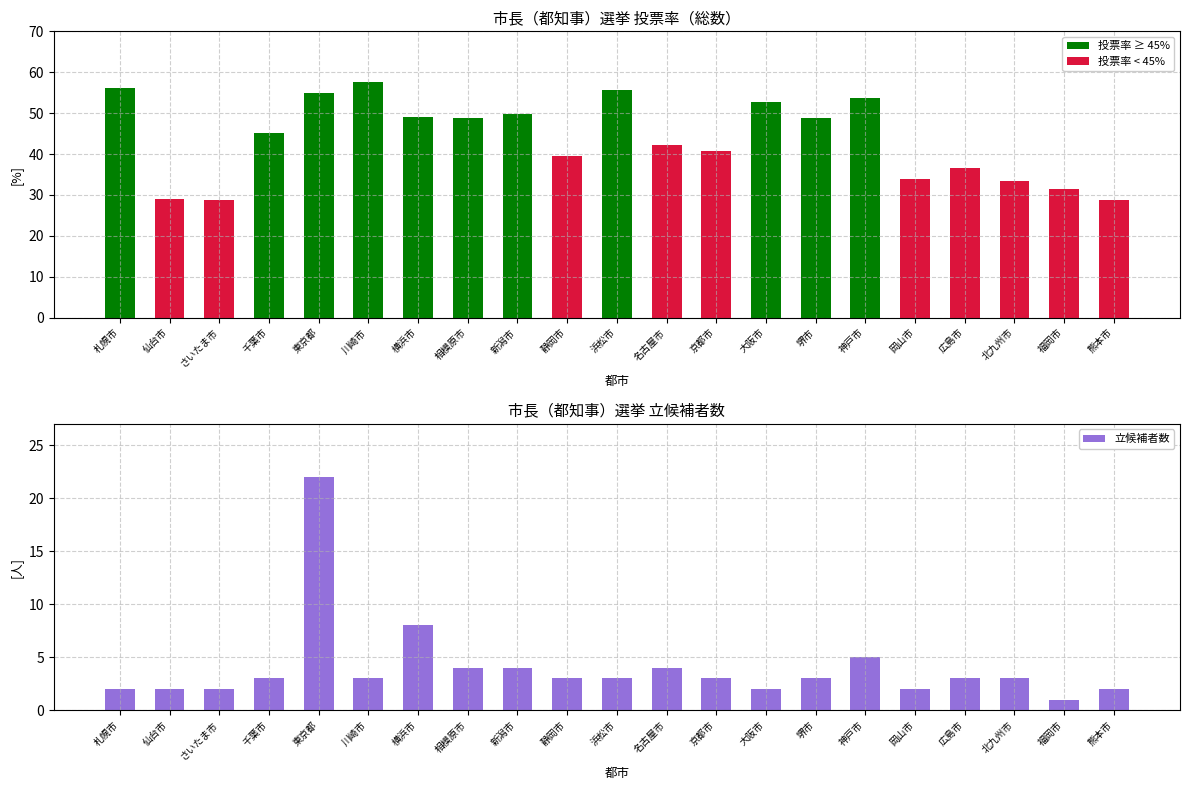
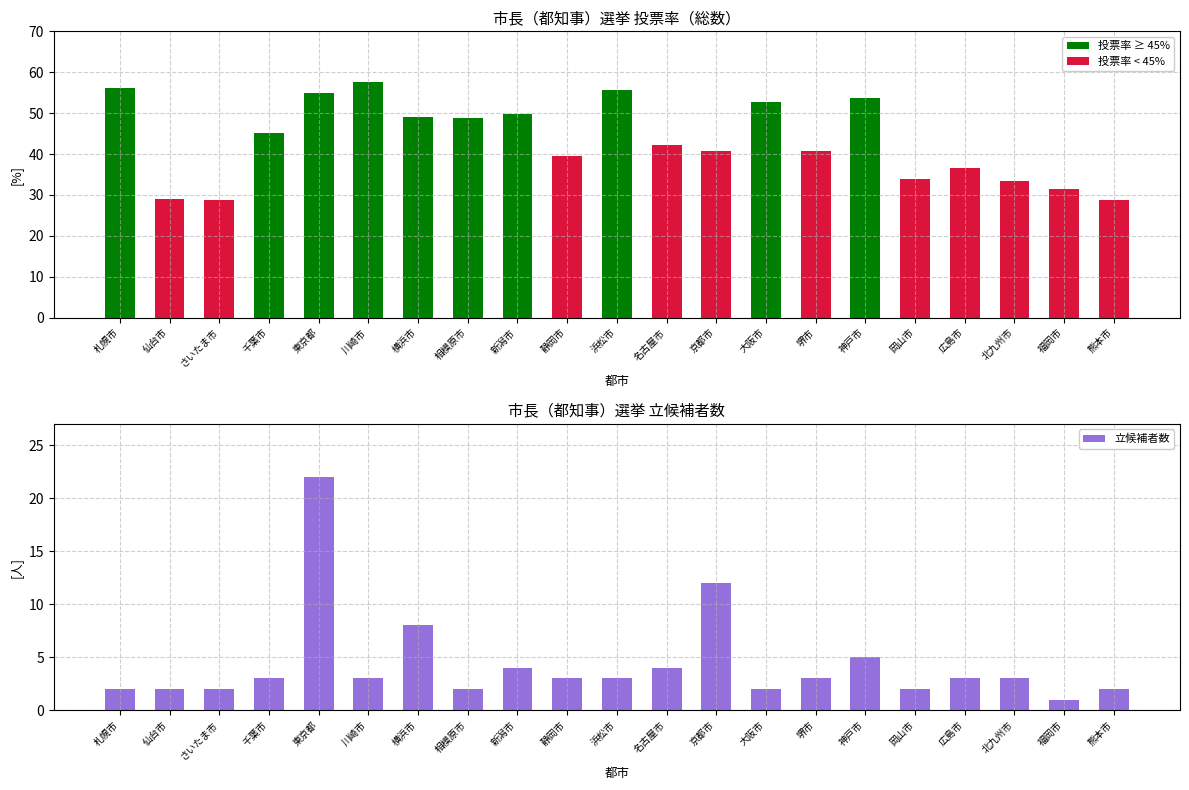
  {
    "市長（都知事）選挙 投票率（総数）": {
      "札幌市": 56,
      "仙台市": 29,
      "さいたま市": 29,
      "千葉市": 45,
      "東京都": 55,
      "川崎市": 58,
      "横浜市": 49,
      "相模原市": 49,
      "新潟市": 50,
      "静岡市": 40,
      "浜松市": 56,
      "名古屋市": 42,
      "京都市": 41,
      "大阪市": 53,
-     "堺市": 49,
+     "堺市": 41,
      "神戸市": 54,
      "岡山市": 34,
      "広島市": 37,
      "北九州市": 33,
      "福岡市": 31,
      "熊本市": 29
    },
    "市長（都知事）選挙 立候補者数": {
      "札幌市": 2,
      "仙台市": 2,
      "さいたま市": 2,
      "千葉市": 3,
      "東京都": 22,
      "川崎市": 3,
      "横浜市": 8,
-     "相模原市": 4,
+     "相模原市": 2,
      "新潟市": 4,
      "静岡市": 3,
      "浜松市": 3,
      "名古屋市": 4,
-     "京都市": 3,
+     "京都市": 12,
      "大阪市": 2,
      "堺市": 3,
      "神戸市": 5,
      "岡山市": 2,
      "広島市": 3,
      "北九州市": 3,
      "福岡市": 1,
      "熊本市": 2
    }
  }
